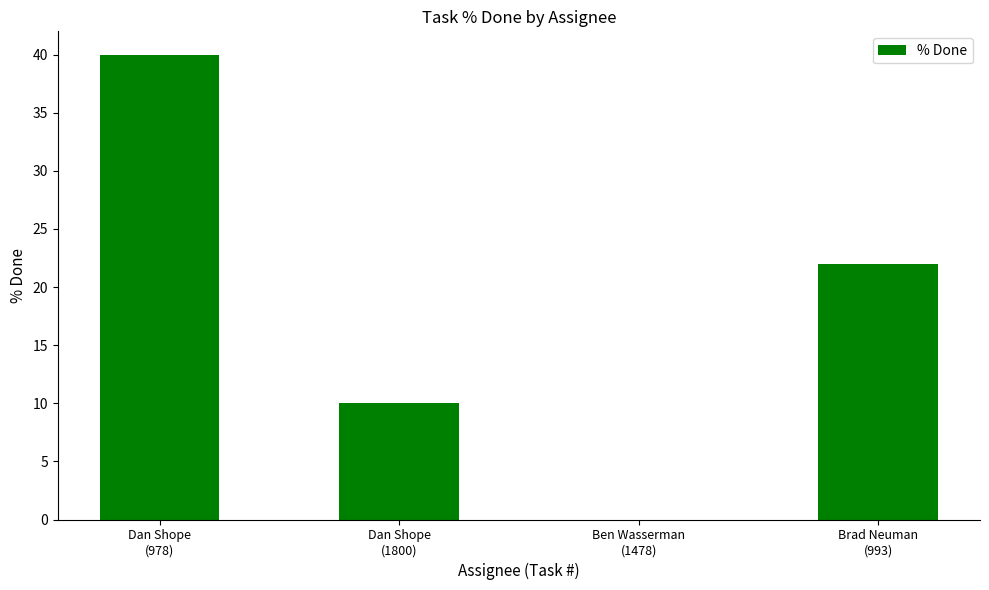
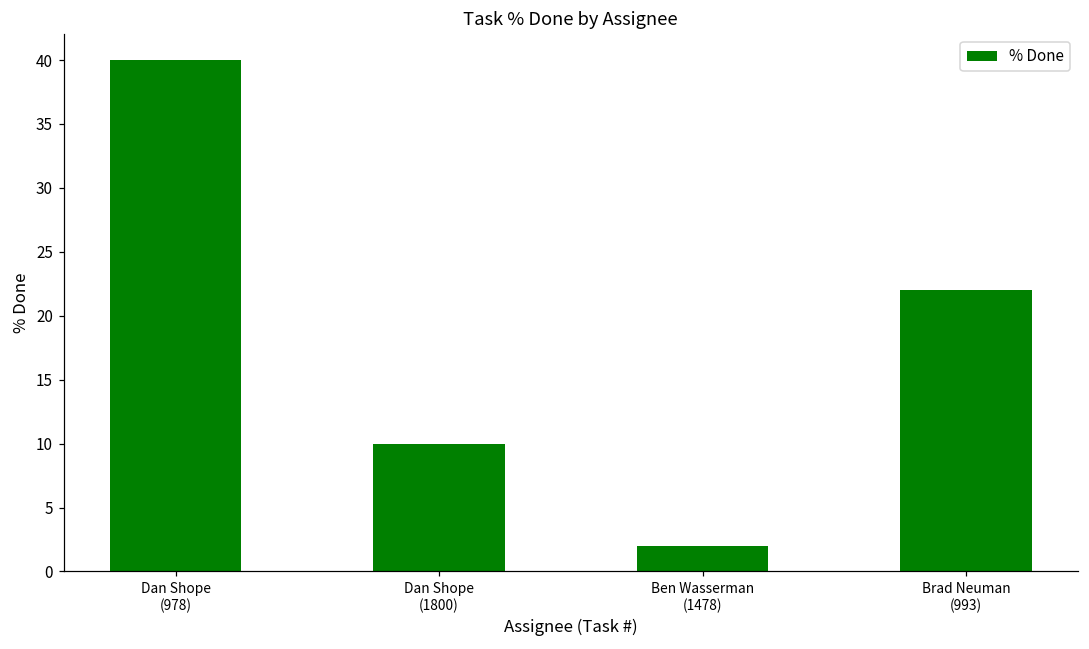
  {
    "Dan Shope (978)": 40,
    "Dan Shope (1800)": 10,
-   "Ben Wasserman (1478)": 0,
+   "Ben Wasserman (1478)": 2,
    "Brad Neuman (993)": 22
  }
